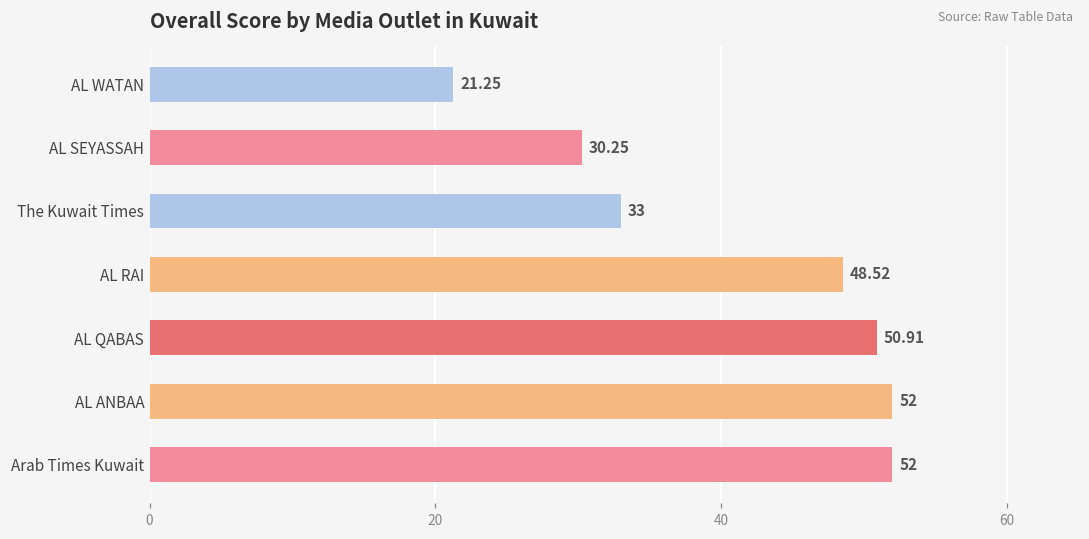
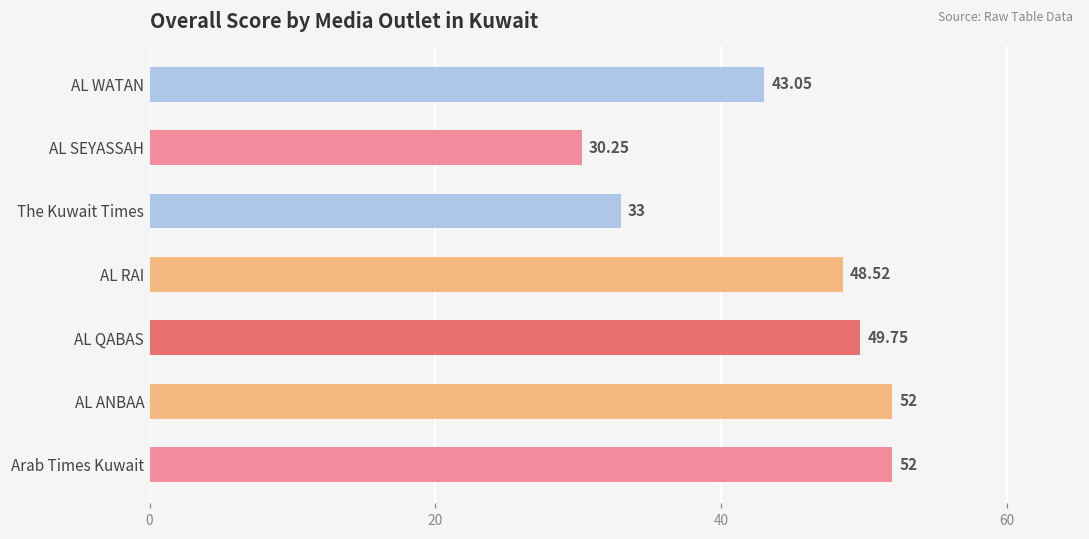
  {
-   "AL WATAN": 21.25,
+   "AL WATAN": 43.05,
    "AL SEYASSAH": 30.25,
    "The Kuwait Times": 33,
    "AL RAI": 48.52,
-   "AL QABAS": 50.91,
+   "AL QABAS": 49.75,
    "AL ANBAA": 52,
    "Arab Times Kuwait": 52
  }
